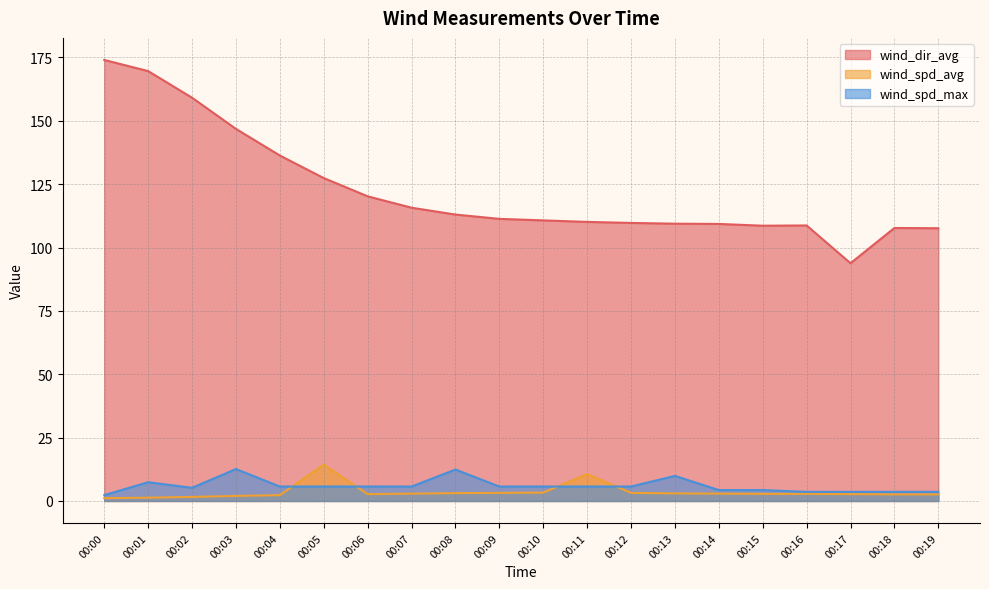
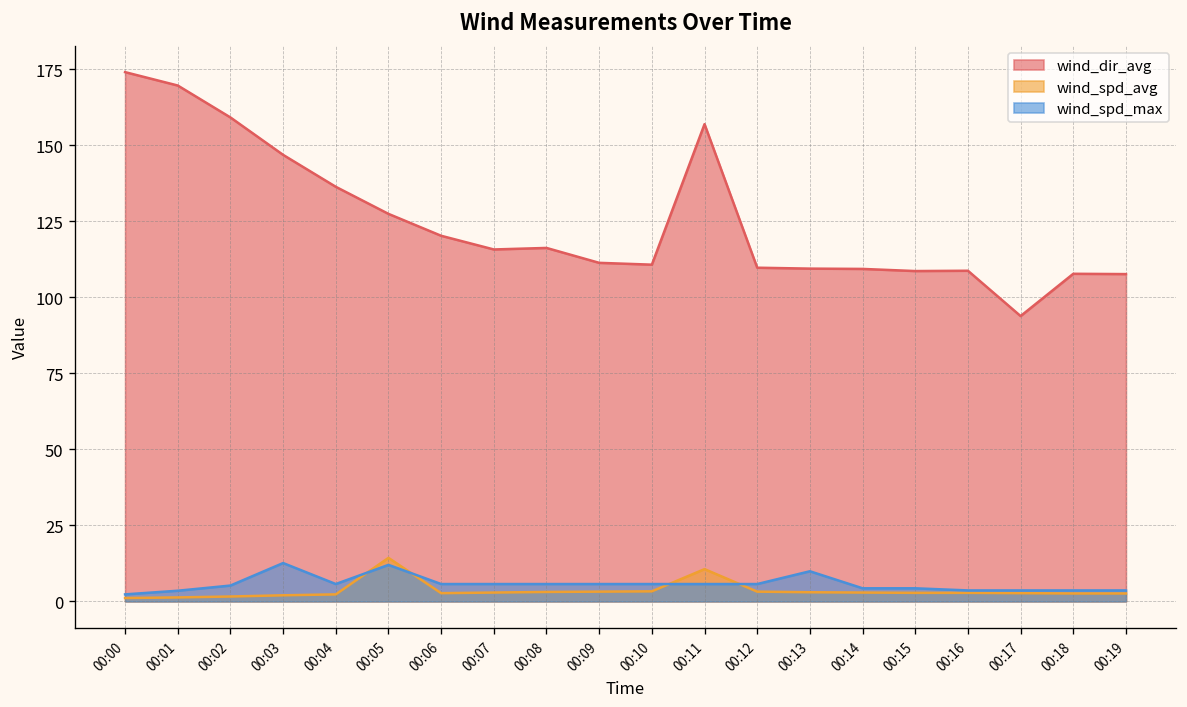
  {
    "wind_dir_avg": {
      "00:00": 174,
      "00:01": 170,
      "00:02": 159,
      "00:03": 147,
      "00:04": 136,
      "00:05": 127,
      "00:06": 120,
      "00:07": 116,
-     "00:08": 113,
+     "00:08": 116,
      "00:09": 111,
      "00:10": 111,
-     "00:11": 110,
+     "00:11": 157,
      "00:12": 110,
      "00:13": 109,
      "00:14": 109,
      "00:15": 109,
      "00:16": 109,
      "00:17": 94,
      "00:18": 108,
      "00:19": 108
    },
    "wind_spd_avg": {
      "00:00": 1,
      "00:01": 1,
      "00:02": 2,
      "00:03": 2,
      "00:04": 2,
      "00:05": 14,
      "00:06": 3,
      "00:07": 3,
      "00:08": 3,
      "00:09": 3,
      "00:10": 3,
      "00:11": 11,
      "00:12": 3,
      "00:13": 3,
      "00:14": 3,
      "00:15": 3
    },
    "wind_spd_max": {
      "00:00": 2,
-     "00:01": 7,
+     "00:01": 4,
      "00:02": 5,
      "00:03": 13,
      "00:04": 6,
-     "00:05": 6,
+     "00:05": 12,
      "00:06": 6,
      "00:07": 6,
-     "00:08": 12,
+     "00:08": 6,
      "00:09": 6,
      "00:10": 6,
      "00:11": 6,
      "00:12": 6,
      "00:13": 10,
      "00:14": 4,
      "00:15": 4
    }
  }
